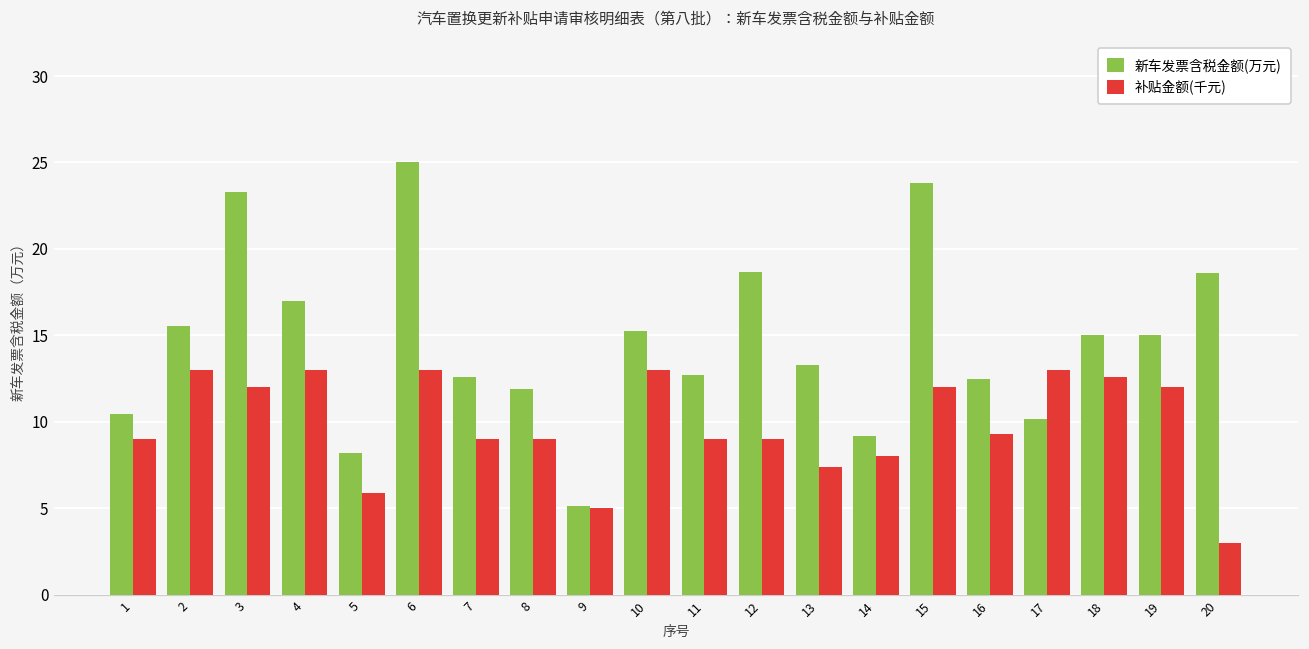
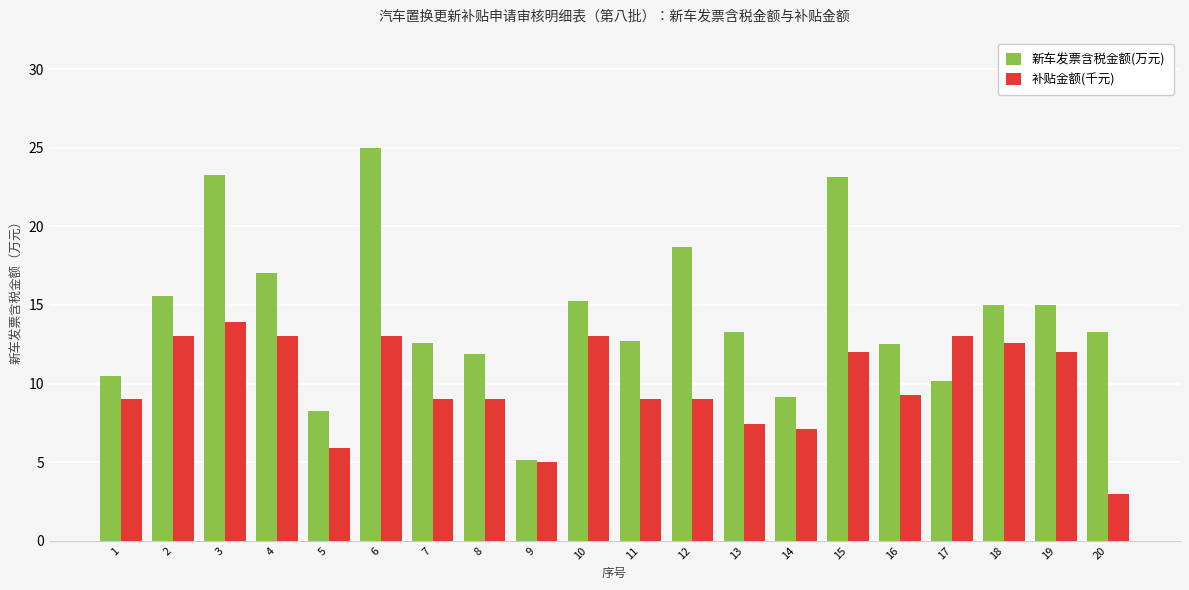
  {
    "新车发票含税金额(万元)": {
      "1": 10.5,
      "2": 15.6,
      "3": 23.3,
      "4": 17.0,
      "5": 8.2,
      "6": 25.0,
      "7": 12.6,
      "8": 11.9,
      "9": 5.1,
      "10": 15.3,
      "11": 12.7,
      "12": 18.7,
      "13": 13.3,
      "14": 9.2,
-     "15": 23.8,
+     "15": 23.2,
      "16": 12.5,
      "17": 10.2,
      "18": 15.0,
      "19": 15.0,
-     "20": 18.6
+     "20": 13.3
    },
    "补贴金额(千元)": {
      "1": 9.0,
      "2": 13.0,
-     "3": 12.0,
+     "3": 13.9,
      "4": 13.0,
      "5": 5.9,
      "6": 13.0,
      "7": 9.0,
      "8": 9.0,
      "9": 5.0,
      "10": 13.0,
      "11": 9.0,
      "12": 9.0,
      "13": 7.4,
-     "14": 8.0,
+     "14": 7.1,
      "15": 12.0,
      "16": 9.3,
      "17": 13.0,
      "18": 12.6,
      "19": 12.0,
      "20": 3.0
    }
  }
